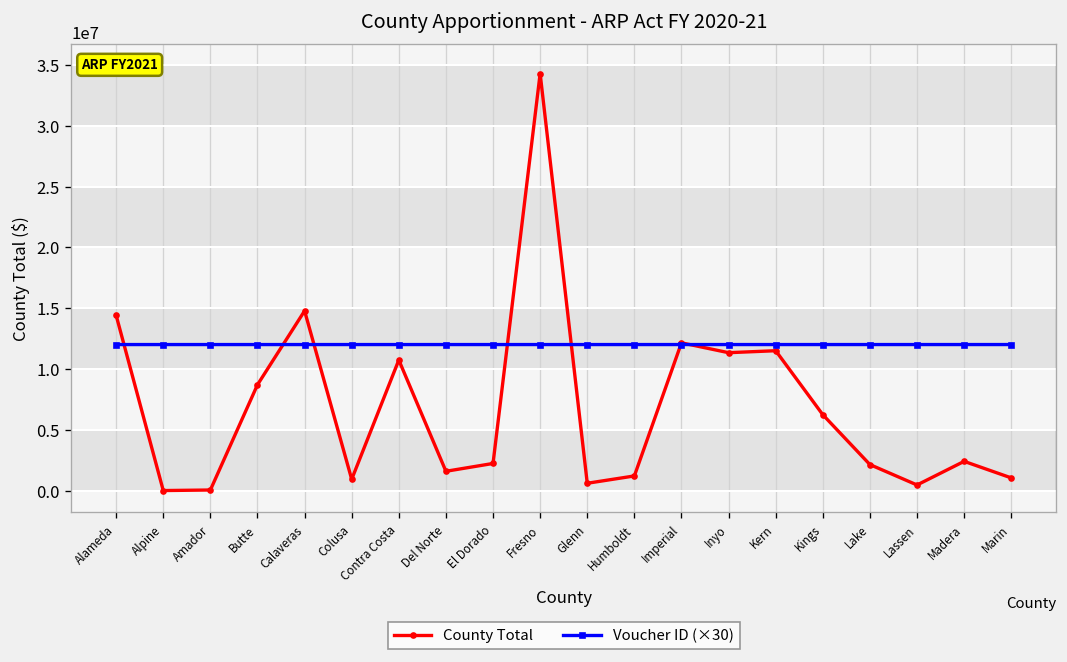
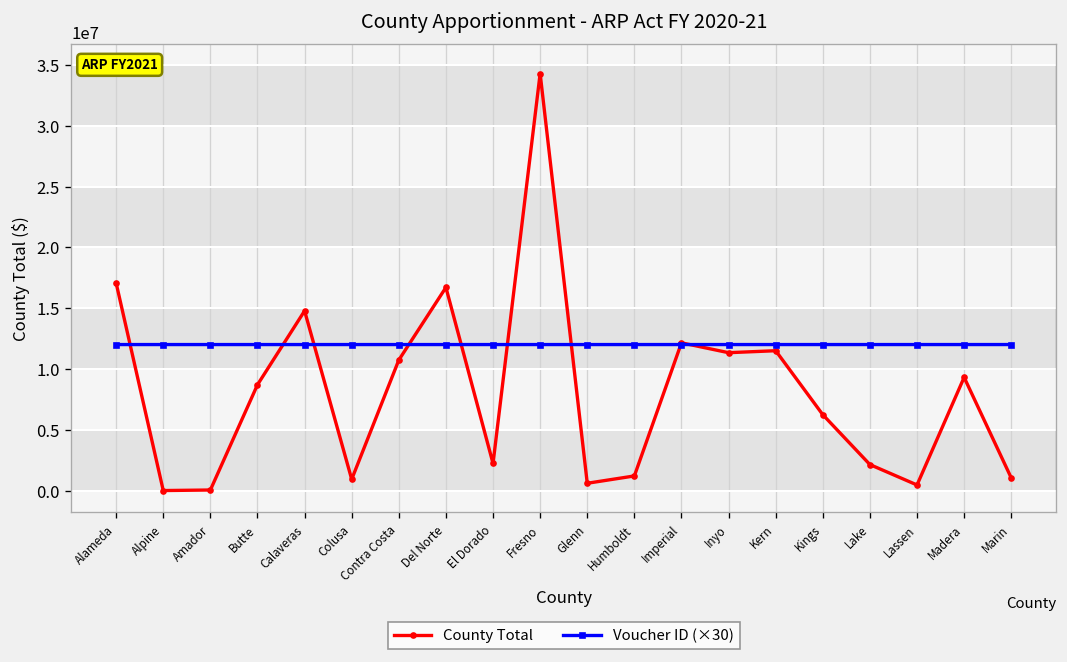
  {
    "County Total": {
-     "Alameda": 14400000,
+     "Alameda": 17100000,
      "Alpine": 0,
      "Amador": 100000,
      "Butte": 8700000,
      "Calaveras": 14800000,
      "Colusa": 900000,
      "Contra Costa": 10700000,
-     "Del Norte": 1600000,
+     "Del Norte": 16700000,
      "El Dorado": 2200000,
      "Fresno": 34300000,
      "Glenn": 600000,
      "Humboldt": 1200000,
      "Inyo": 11300000,
      "Kern": 11500000,
      "Kings": 6200000,
      "Lake": 2100000,
      "Lassen": 500000,
-     "Madera": 2400000,
+     "Madera": 9300000,
      "Marin": 1000000
    },
    "Voucher ID (×30)": {
      "Alameda": 12000000,
      "Alpine": 12000000,
      "Amador": 12000000,
      "Butte": 12000000,
      "Calaveras": 12000000,
      "Colusa": 12000000,
      "Contra Costa": 12000000,
      "Del Norte": 12000000,
      "El Dorado": 12000000,
      "Fresno": 12000000,
      "Glenn": 12000000,
      "Humboldt": 12000000,
      "Inyo": 12000000,
      "Kern": 12000000,
      "Kings": 12000000,
      "Lake": 12000000,
      "Lassen": 12000000,
      "Madera": 12000000,
      "Marin": 12000000
    }
  }
